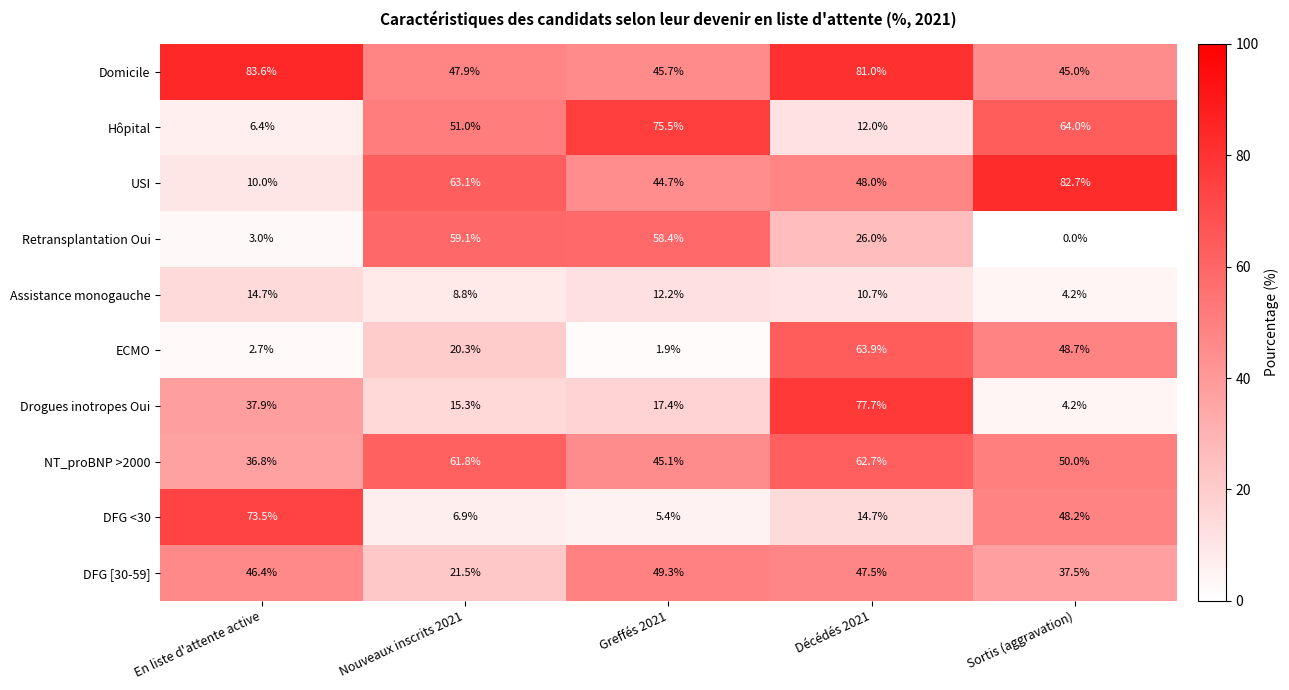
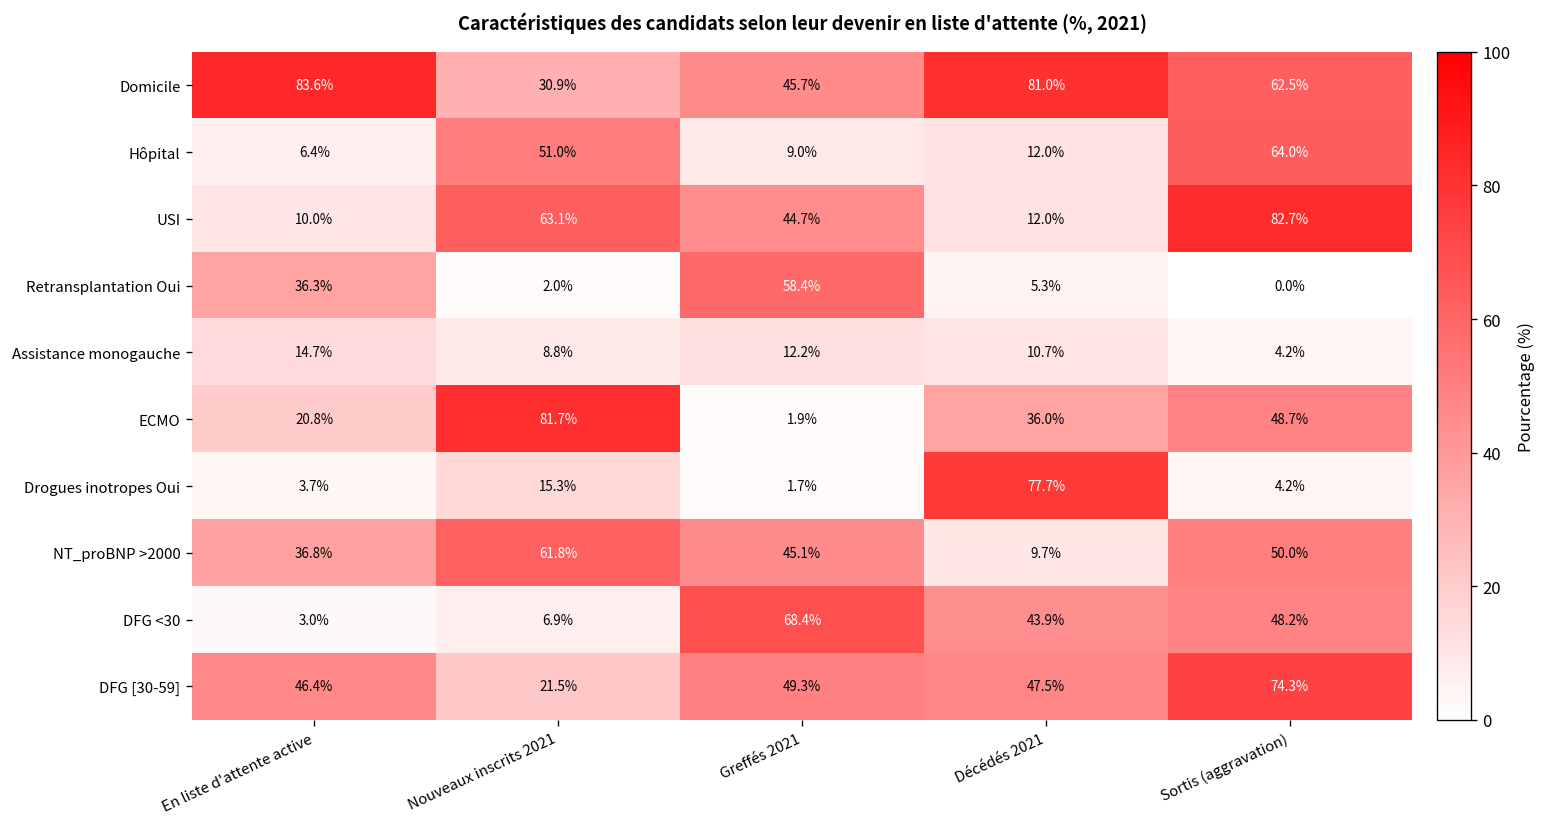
  {
    "Domicile": {
      "En liste d'attente active": "83.6%",
-     "Nouveaux inscrits 2021": "47.9%",
+     "Nouveaux inscrits 2021": "30.9%",
      "Greffés 2021": "45.7%",
      "Décédés 2021": "81.0%",
-     "Sortis (aggravation)": "45.0%"
+     "Sortis (aggravation)": "62.5%"
    },
    "Hôpital": {
      "En liste d'attente active": "6.4%",
      "Nouveaux inscrits 2021": "51.0%",
-     "Greffés 2021": "75.5%",
+     "Greffés 2021": "9.0%",
      "Décédés 2021": "12.0%",
      "Sortis (aggravation)": "64.0%"
    },
    "USI": {
      "En liste d'attente active": "10.0%",
      "Nouveaux inscrits 2021": "63.1%",
      "Greffés 2021": "44.7%",
-     "Décédés 2021": "48.0%",
+     "Décédés 2021": "12.0%",
      "Sortis (aggravation)": "82.7%"
    },
    "Retransplantation Oui": {
-     "En liste d'attente active": "3.0%",
-     "Nouveaux inscrits 2021": "59.1%",
+     "En liste d'attente active": "36.3%",
+     "Nouveaux inscrits 2021": "2.0%",
      "Greffés 2021": "58.4%",
-     "Décédés 2021": "26.0%",
+     "Décédés 2021": "5.3%",
      "Sortis (aggravation)": "0.0%"
    },
    "Assistance monogauche": {
      "En liste d'attente active": "14.7%",
      "Nouveaux inscrits 2021": "8.8%",
      "Greffés 2021": "12.2%",
      "Décédés 2021": "10.7%",
      "Sortis (aggravation)": "4.2%"
    },
    "ECMO": {
-     "En liste d'attente active": "2.7%",
-     "Nouveaux inscrits 2021": "20.3%",
+     "En liste d'attente active": "20.8%",
+     "Nouveaux inscrits 2021": "81.7%",
      "Greffés 2021": "1.9%",
-     "Décédés 2021": "63.9%",
+     "Décédés 2021": "36.0%",
      "Sortis (aggravation)": "48.7%"
    },
    "Drogues inotropes Oui": {
-     "En liste d'attente active": "37.9%",
+     "En liste d'attente active": "3.7%",
      "Nouveaux inscrits 2021": "15.3%",
-     "Greffés 2021": "17.4%",
+     "Greffés 2021": "1.7%",
      "Décédés 2021": "77.7%",
      "Sortis (aggravation)": "4.2%"
    },
    "NT_proBNP >2000": {
      "En liste d'attente active": "36.8%",
      "Nouveaux inscrits 2021": "61.8%",
      "Greffés 2021": "45.1%",
-     "Décédés 2021": "62.7%",
+     "Décédés 2021": "9.7%",
      "Sortis (aggravation)": "50.0%"
    },
    "DFG <30": {
-     "En liste d'attente active": "73.5%",
+     "En liste d'attente active": "3.0%",
      "Nouveaux inscrits 2021": "6.9%",
-     "Greffés 2021": "5.4%",
-     "Décédés 2021": "14.7%",
+     "Greffés 2021": "68.4%",
+     "Décédés 2021": "43.9%",
      "Sortis (aggravation)": "48.2%"
    },
    "DFG [30-59]": {
      "En liste d'attente active": "46.4%",
      "Nouveaux inscrits 2021": "21.5%",
      "Greffés 2021": "49.3%",
      "Décédés 2021": "47.5%",
-     "Sortis (aggravation)": "37.5%"
+     "Sortis (aggravation)": "74.3%"
    }
  }
